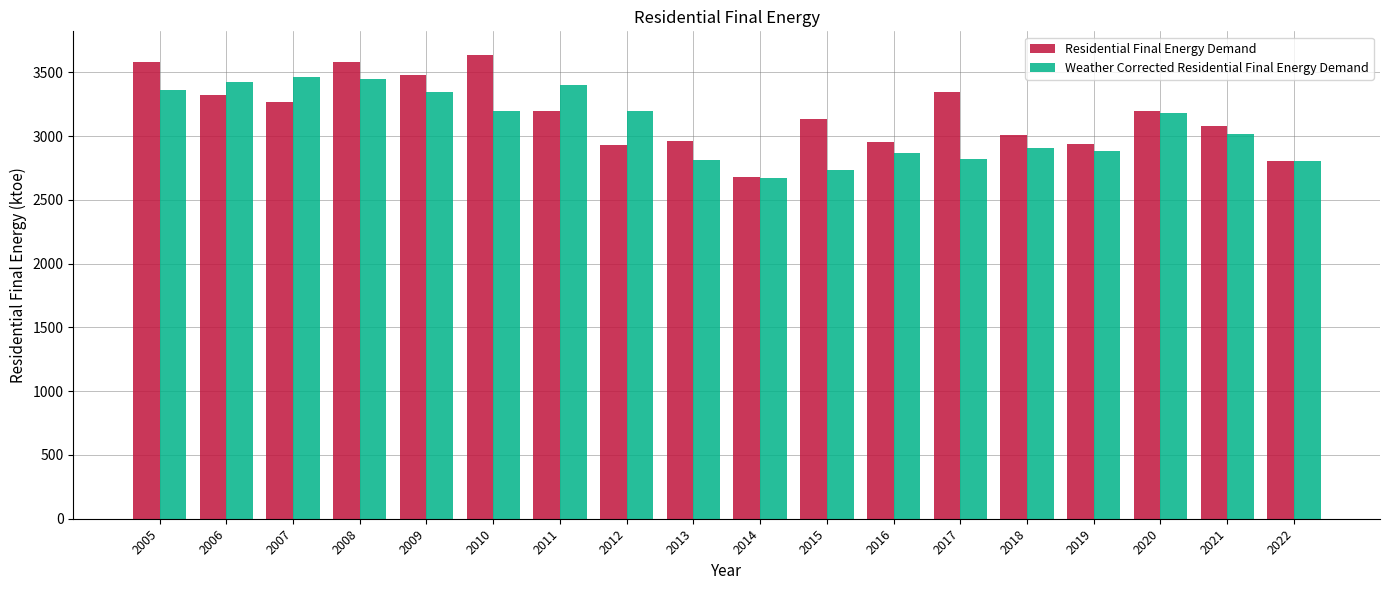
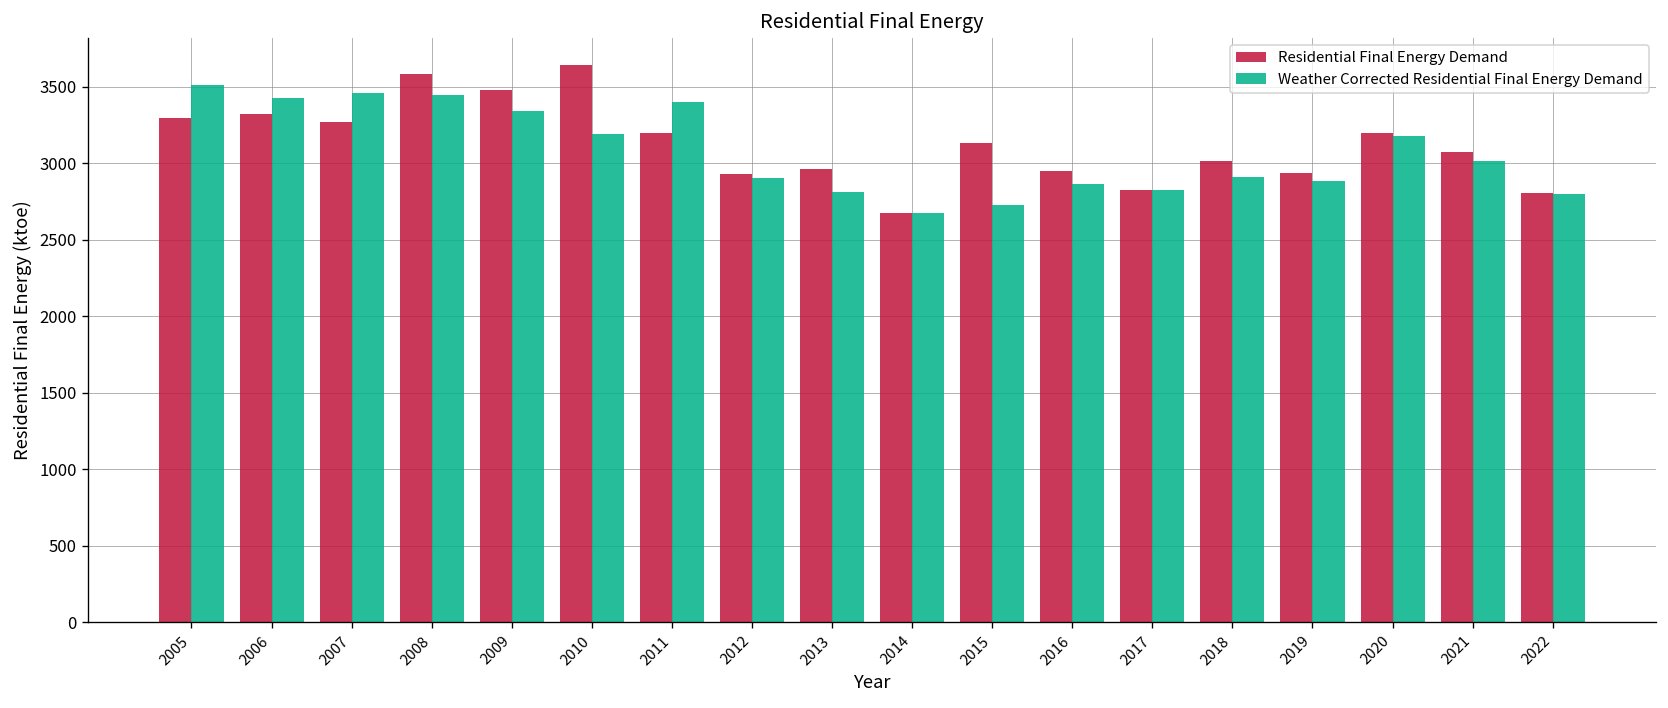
  {
    "Residential Final Energy Demand": {
-     "2005": 3580,
+     "2005": 3300,
      "2006": 3320,
      "2007": 3270,
      "2008": 3580,
      "2009": 3480,
      "2010": 3640,
      "2011": 3200,
      "2012": 2930,
      "2013": 2960,
      "2014": 2680,
      "2015": 3130,
      "2016": 2950,
-     "2017": 3340,
+     "2017": 2820,
      "2018": 3010,
      "2019": 2940,
      "2020": 3200,
      "2021": 3080,
      "2022": 2810
    },
    "Weather Corrected Residential Final Energy Demand": {
-     "2005": 3360,
+     "2005": 3510,
      "2006": 3430,
      "2007": 3460,
      "2008": 3440,
      "2009": 3340,
      "2010": 3190,
      "2011": 3400,
-     "2012": 3190,
+     "2012": 2910,
      "2013": 2810,
      "2014": 2670,
      "2015": 2730,
      "2016": 2870,
      "2017": 2820,
      "2018": 2910,
      "2019": 2890,
      "2020": 3180,
      "2021": 3020,
      "2022": 2800
    }
  }
